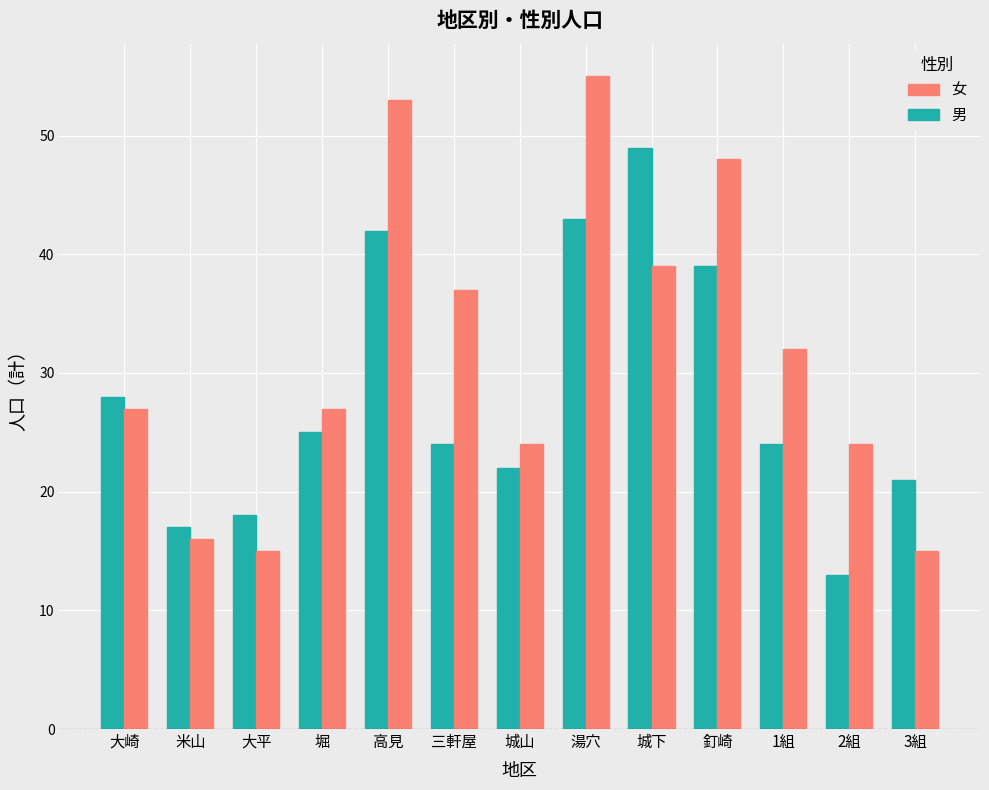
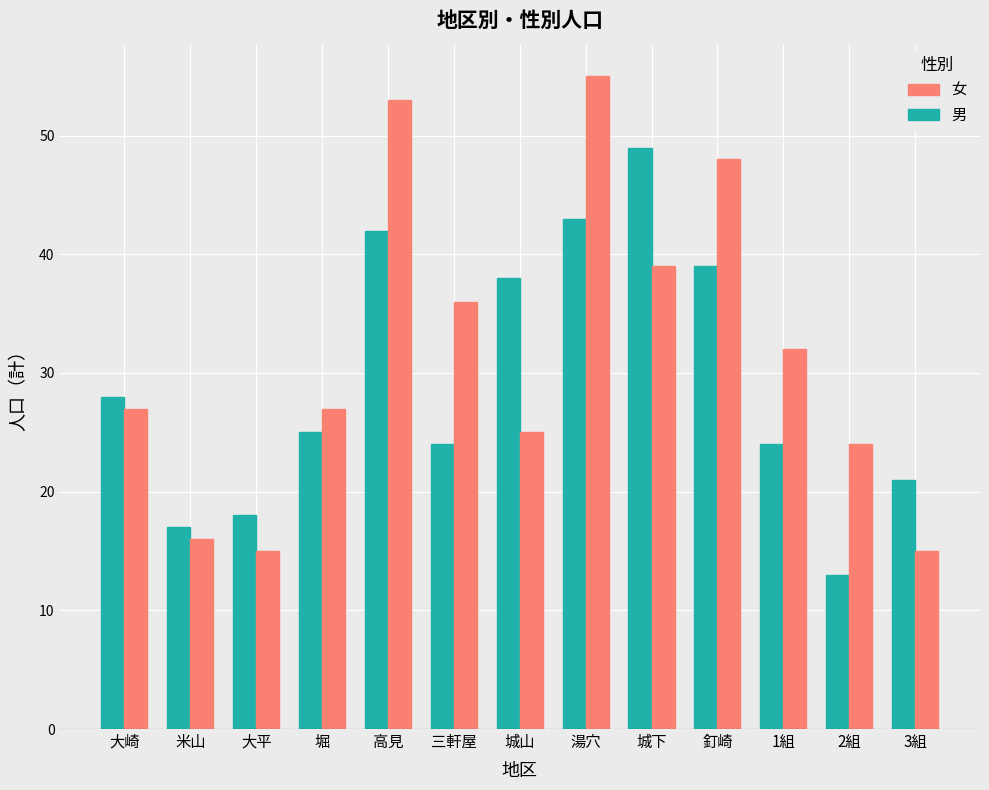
  {
    "男": {
      "大崎": 28,
      "米山": 17,
      "大平": 18,
      "堀": 25,
      "高見": 42,
      "三軒屋": 24,
-     "城山": 22,
+     "城山": 38,
      "湯穴": 43,
      "城下": 49,
      "釘崎": 39,
      "1組": 24,
      "2組": 13,
      "3組": 21
    },
    "女": {
      "大崎": 27,
      "米山": 16,
      "大平": 15,
      "堀": 27,
      "高見": 53,
-     "三軒屋": 37,
-     "城山": 24,
+     "三軒屋": 36,
+     "城山": 25,
      "湯穴": 55,
      "城下": 39,
      "釘崎": 48,
      "1組": 32,
      "2組": 24,
      "3組": 15
    }
  }
